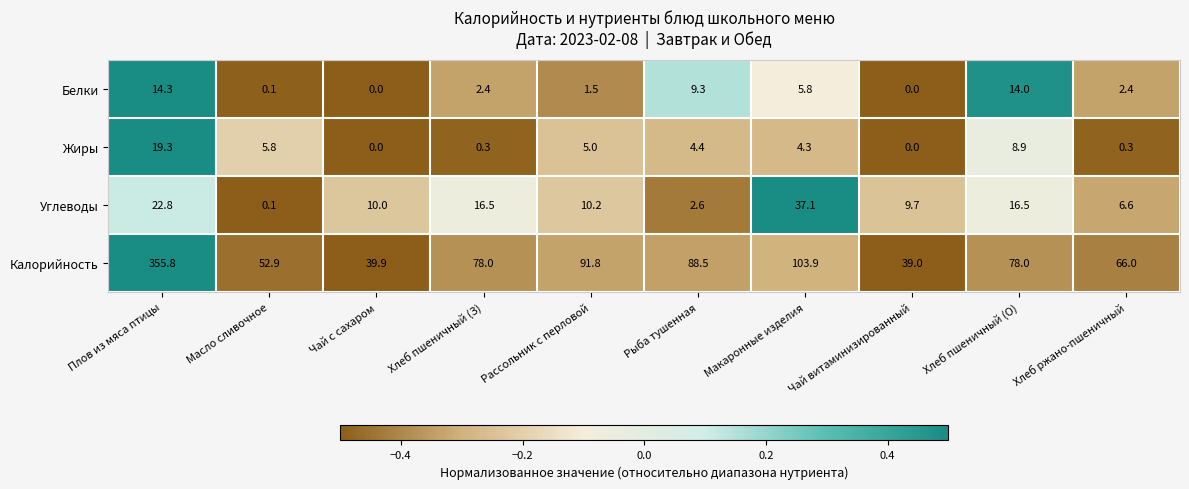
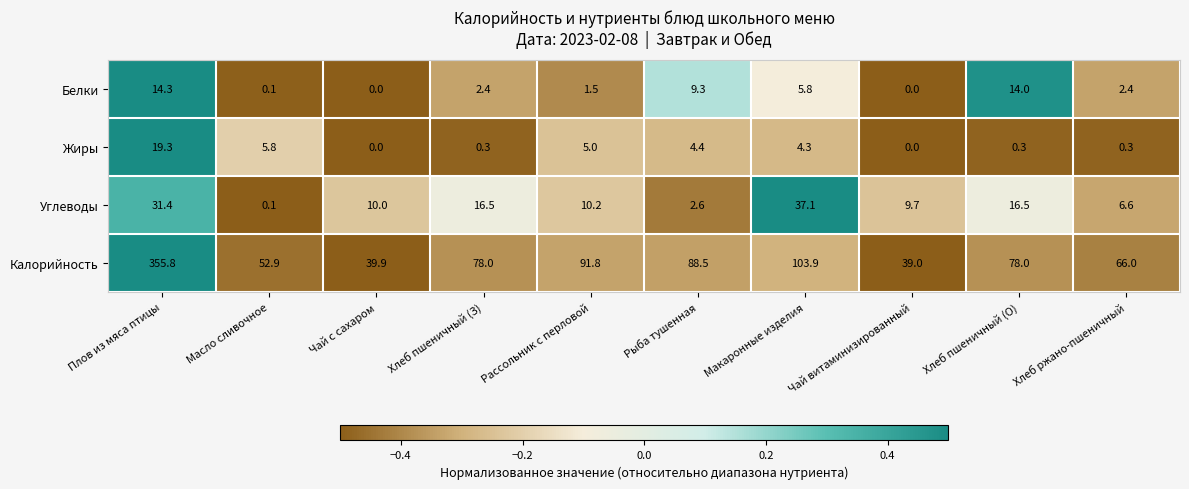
  {
    "Белки": {
      "Плов из мяса птицы": 14.3,
      "Масло сливочное": 0.1,
      "Чай с сахаром": 0.0,
      "Хлеб пшеничный (З)": 2.4,
      "Рассольник с перловой": 1.5,
      "Рыба тушенная": 9.3,
      "Макаронные изделия": 5.8,
      "Чай витаминизированный": 0.0,
      "Хлеб пшеничный (О)": 14.0,
      "Хлеб ржано-пшеничный": 2.4
    },
    "Жиры": {
      "Плов из мяса птицы": 19.3,
      "Масло сливочное": 5.8,
      "Чай с сахаром": 0.0,
      "Хлеб пшеничный (З)": 0.3,
      "Рассольник с перловой": 5.0,
      "Рыба тушенная": 4.4,
      "Макаронные изделия": 4.3,
      "Чай витаминизированный": 0.0,
-     "Хлеб пшеничный (О)": 8.9,
+     "Хлеб пшеничный (О)": 0.3,
      "Хлеб ржано-пшеничный": 0.3
    },
    "Углеводы": {
-     "Плов из мяса птицы": 22.8,
+     "Плов из мяса птицы": 31.4,
      "Масло сливочное": 0.1,
      "Чай с сахаром": 10.0,
      "Хлеб пшеничный (З)": 16.5,
      "Рассольник с перловой": 10.2,
      "Рыба тушенная": 2.6,
      "Макаронные изделия": 37.1,
      "Чай витаминизированный": 9.7,
      "Хлеб пшеничный (О)": 16.5,
      "Хлеб ржано-пшеничный": 6.6
    },
    "Калорийность": {
      "Плов из мяса птицы": 355.8,
      "Масло сливочное": 52.9,
      "Чай с сахаром": 39.9,
      "Хлеб пшеничный (З)": 78.0,
      "Рассольник с перловой": 91.8,
      "Рыба тушенная": 88.5,
      "Макаронные изделия": 103.9,
      "Чай витаминизированный": 39.0,
      "Хлеб пшеничный (О)": 78.0,
      "Хлеб ржано-пшеничный": 66.0
    }
  }
